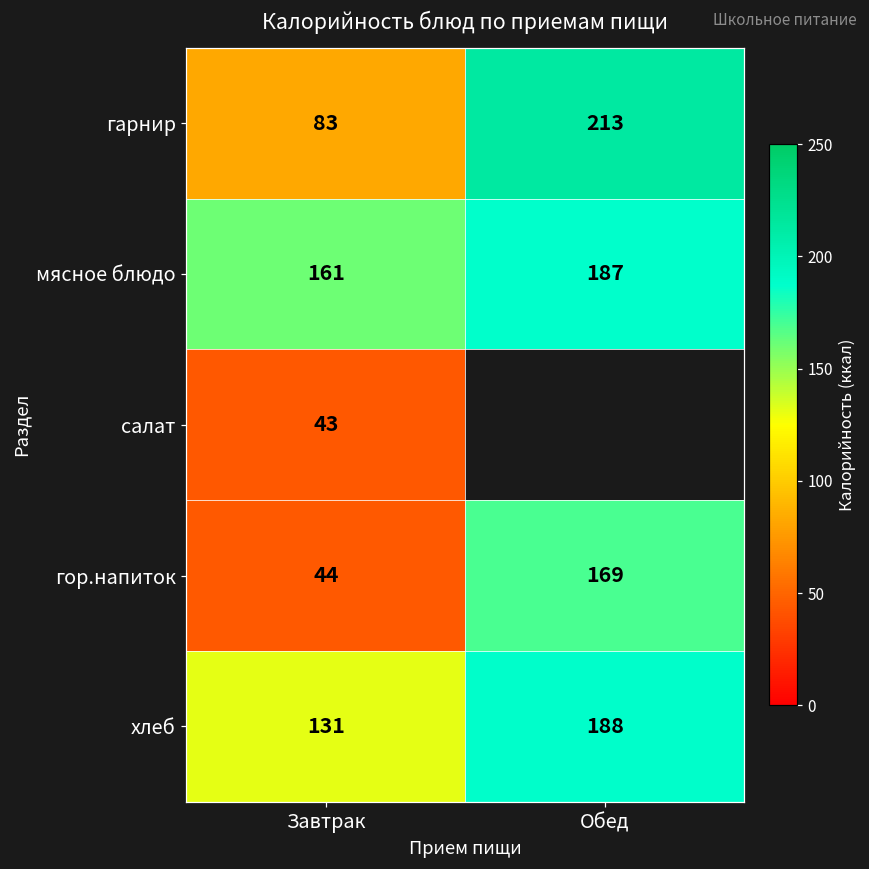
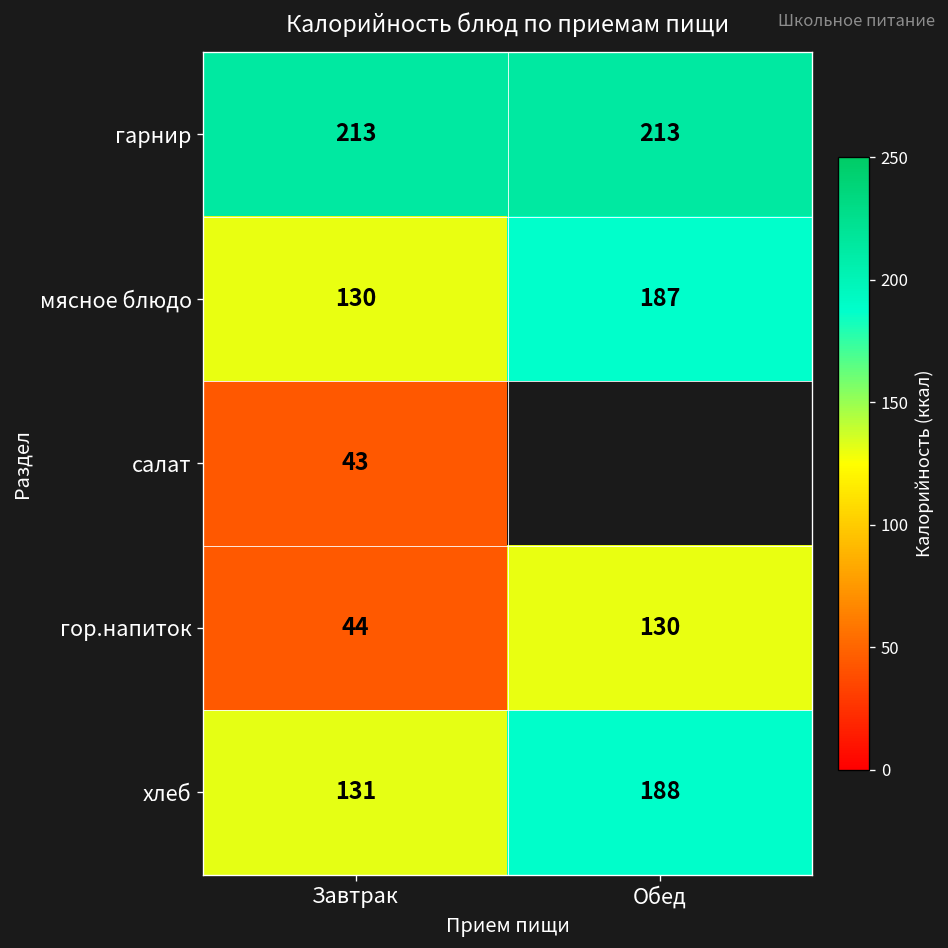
  {
    "гарнир": {
-     "Завтрак": 83,
+     "Завтрак": 213,
      "Обед": 213
    },
    "мясное блюдо": {
-     "Завтрак": 161,
+     "Завтрак": 130,
      "Обед": 187
    },
    "салат": {
      "Завтрак": 43
    },
    "гор.напиток": {
      "Завтрак": 44,
-     "Обед": 169
+     "Обед": 130
    },
    "хлеб": {
      "Завтрак": 131,
      "Обед": 188
    }
  }
